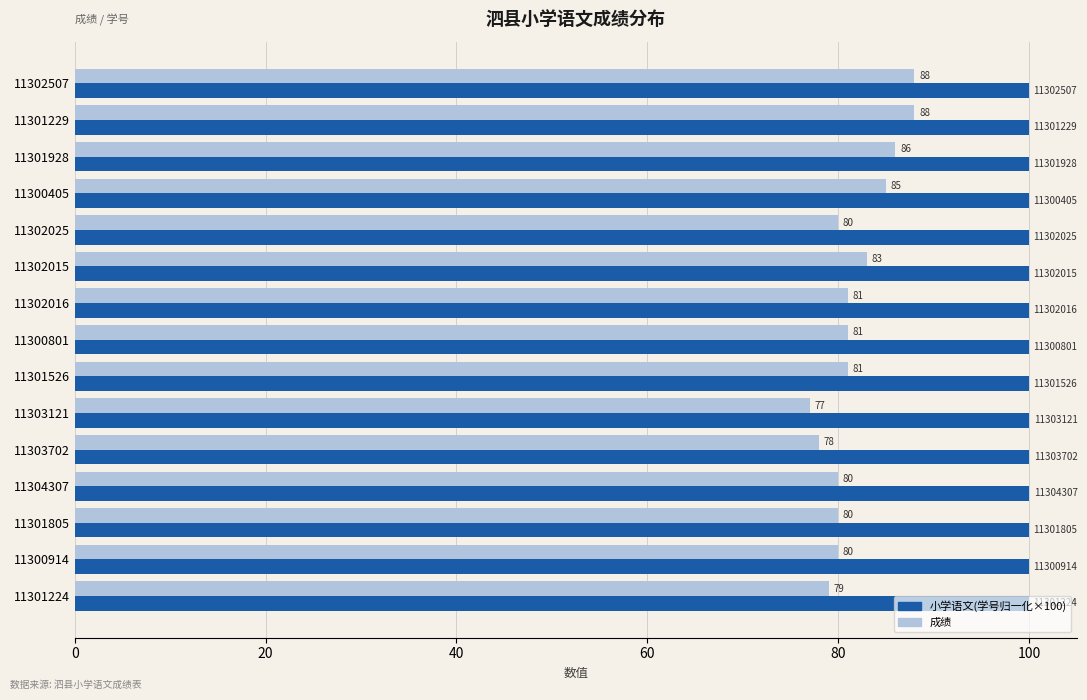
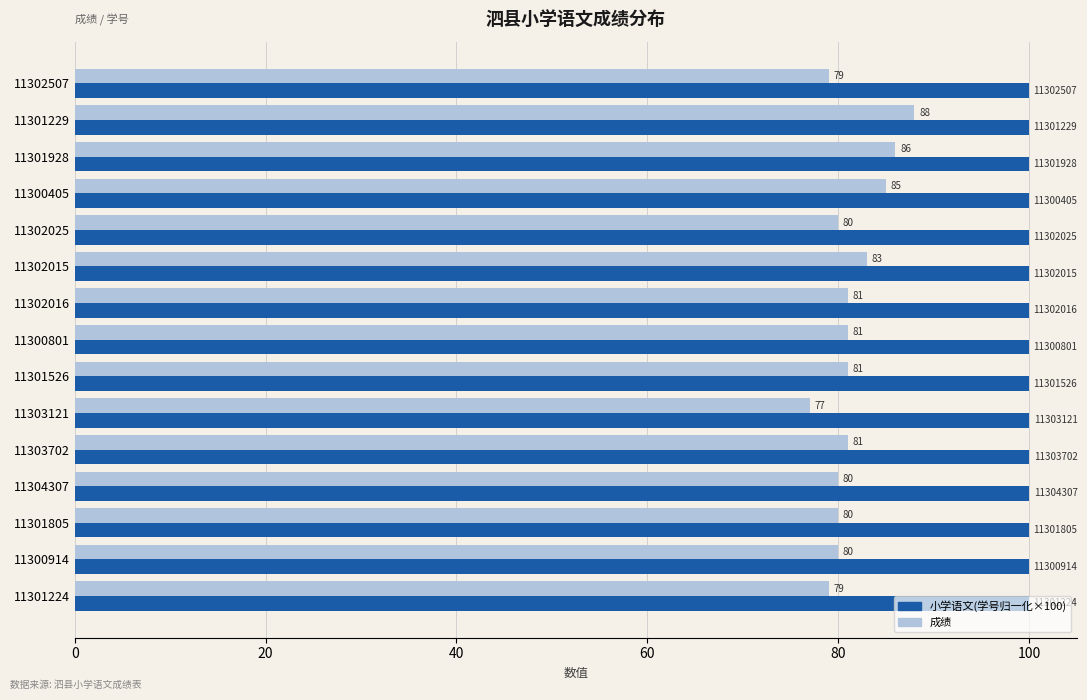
  {
    "成绩": {
-     "11302507": 88,
+     "11302507": 79,
      "11301229": 88,
      "11301928": 86,
      "11300405": 85,
      "11302025": 80,
      "11302015": 83,
      "11302016": 81,
      "11300801": 81,
      "11301526": 81,
      "11303121": 77,
-     "11303702": 78,
+     "11303702": 81,
      "11304307": 80,
      "11301805": 80,
      "11300914": 80,
      "11301224": 79
    }
  }
